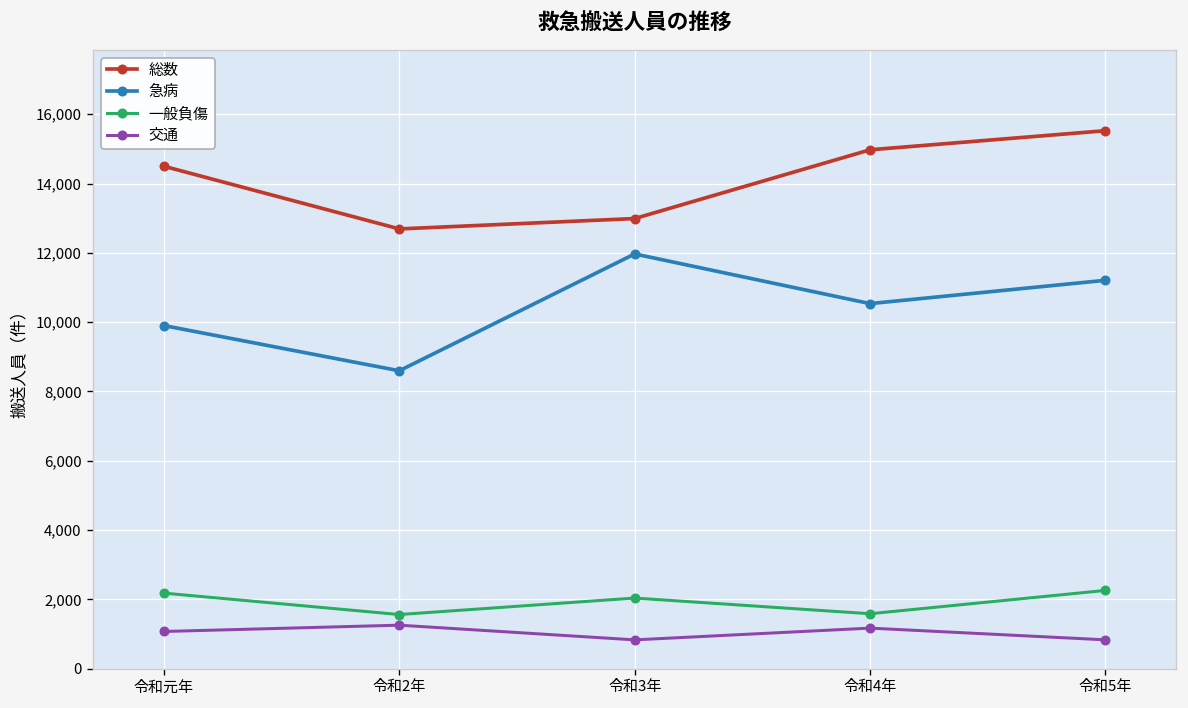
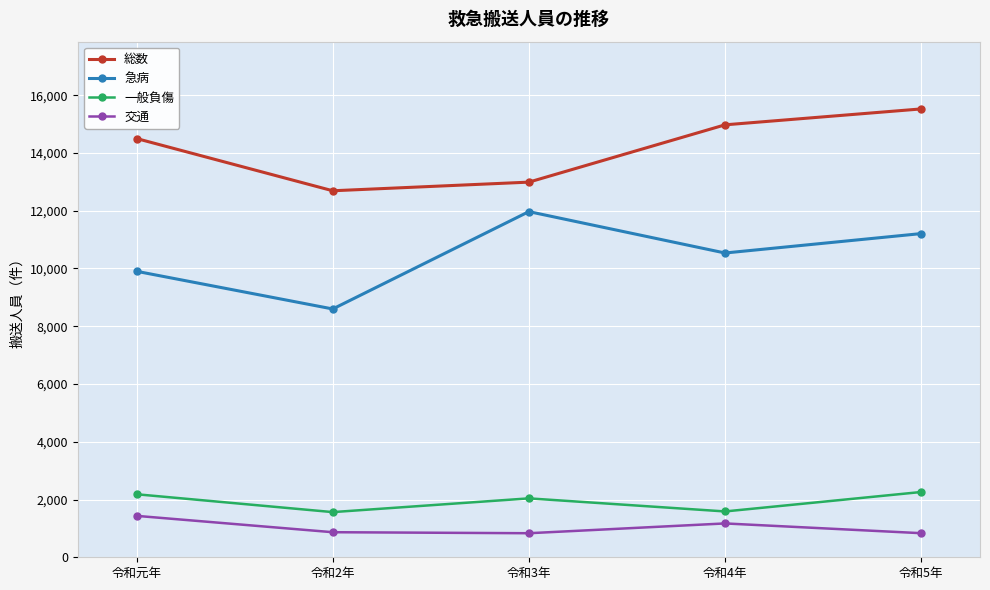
  {
    "総数": {
      "令和元年": "14,500",
      "令和2年": "12,700",
      "令和3年": "13,000",
      "令和4年": "15,000",
      "令和5年": "15,500"
    },
    "急病": {
      "令和元年": "9,900",
      "令和2年": "8,600",
      "令和3年": "12,000",
      "令和4年": "10,500",
      "令和5年": "11,200"
    },
    "一般負傷": {
      "令和元年": "2,200",
      "令和2年": "1,600",
      "令和3年": "2,000",
      "令和4年": "1,600",
      "令和5年": "2,300"
    },
    "交通": {
-     "令和元年": "1,100",
-     "令和2年": "1,300",
+     "令和元年": "1,400",
+     "令和2年": "900",
      "令和3年": "800",
      "令和4年": "1,200",
      "令和5年": "800"
    }
  }
